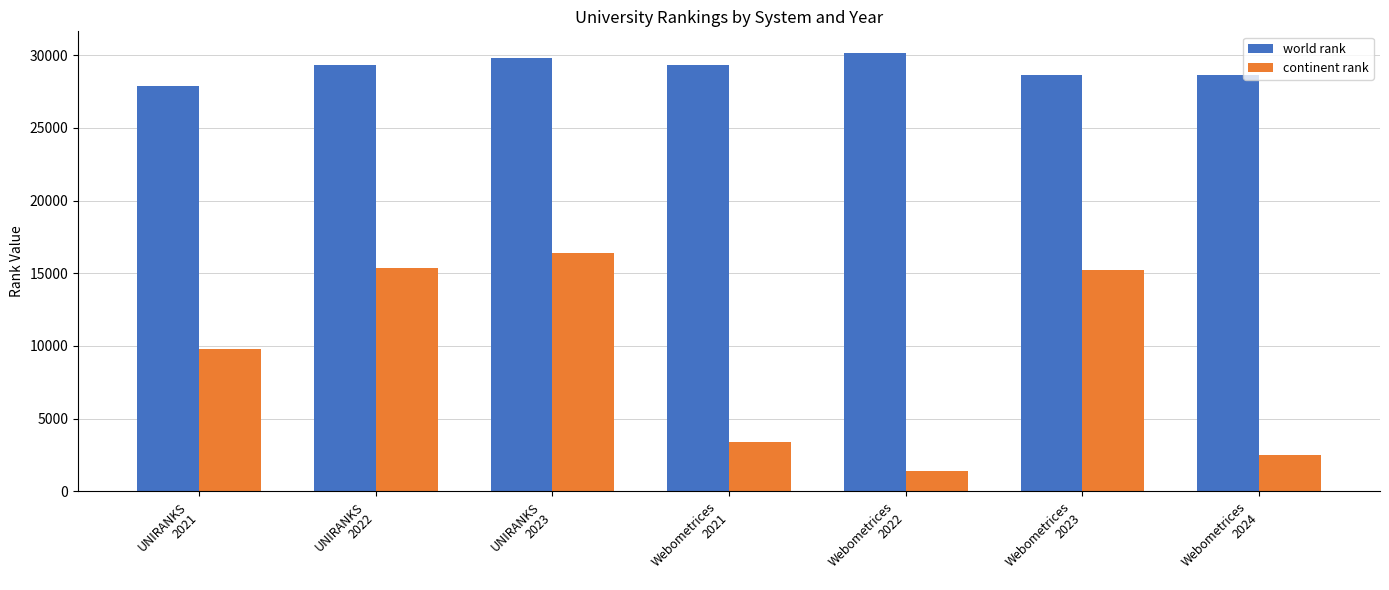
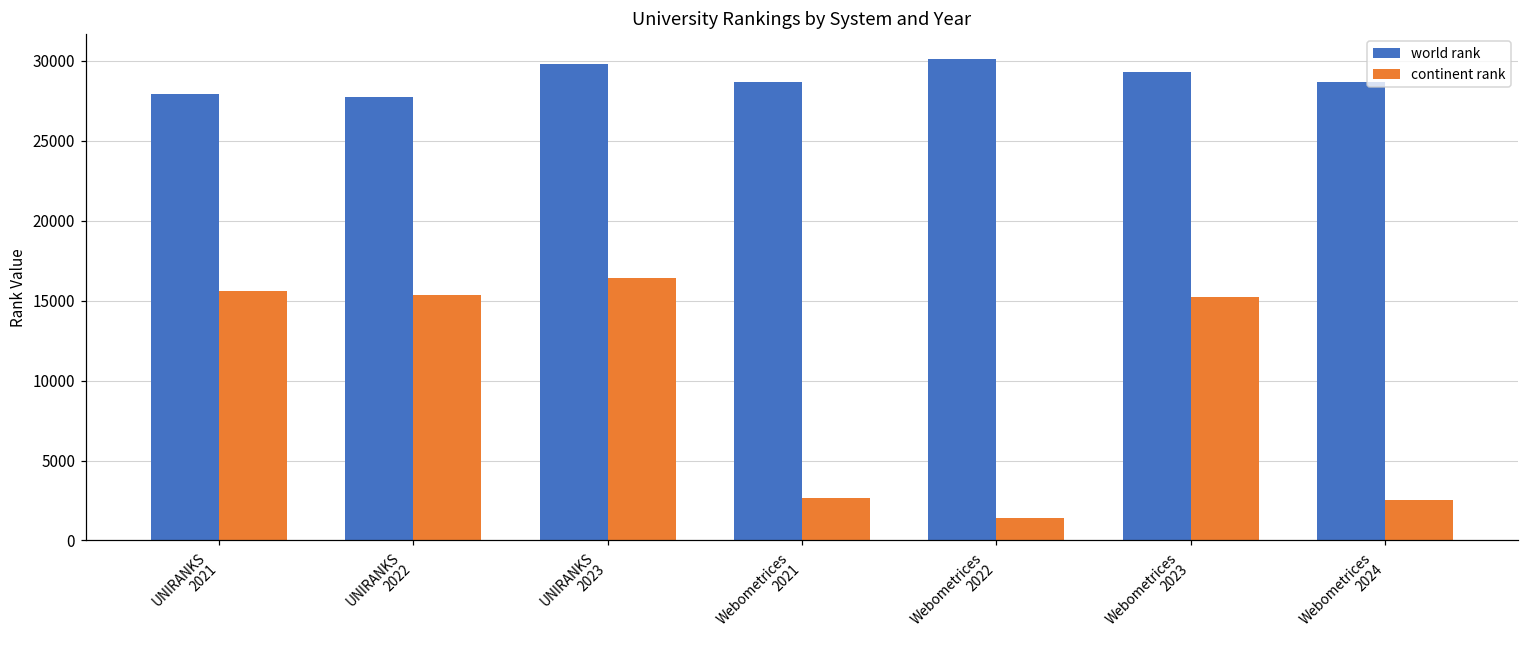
  {
    "world rank": {
      "UNIRANKS 2021": 27900,
-     "UNIRANKS 2022": 29400,
+     "UNIRANKS 2022": 27800,
      "UNIRANKS 2023": 29800,
-     "Webometrices 2021": 29400,
+     "Webometrices 2021": 28700,
      "Webometrices 2022": 30100,
-     "Webometrices 2023": 28600,
+     "Webometrices 2023": 29300,
      "Webometrices 2024": 28700
    },
    "continent rank": {
-     "UNIRANKS 2021": 9800,
+     "UNIRANKS 2021": 15600,
      "UNIRANKS 2022": 15400,
      "UNIRANKS 2023": 16400,
-     "Webometrices 2021": 3400,
+     "Webometrices 2021": 2600,
      "Webometrices 2022": 1400,
      "Webometrices 2023": 15200,
      "Webometrices 2024": 2500
    }
  }
